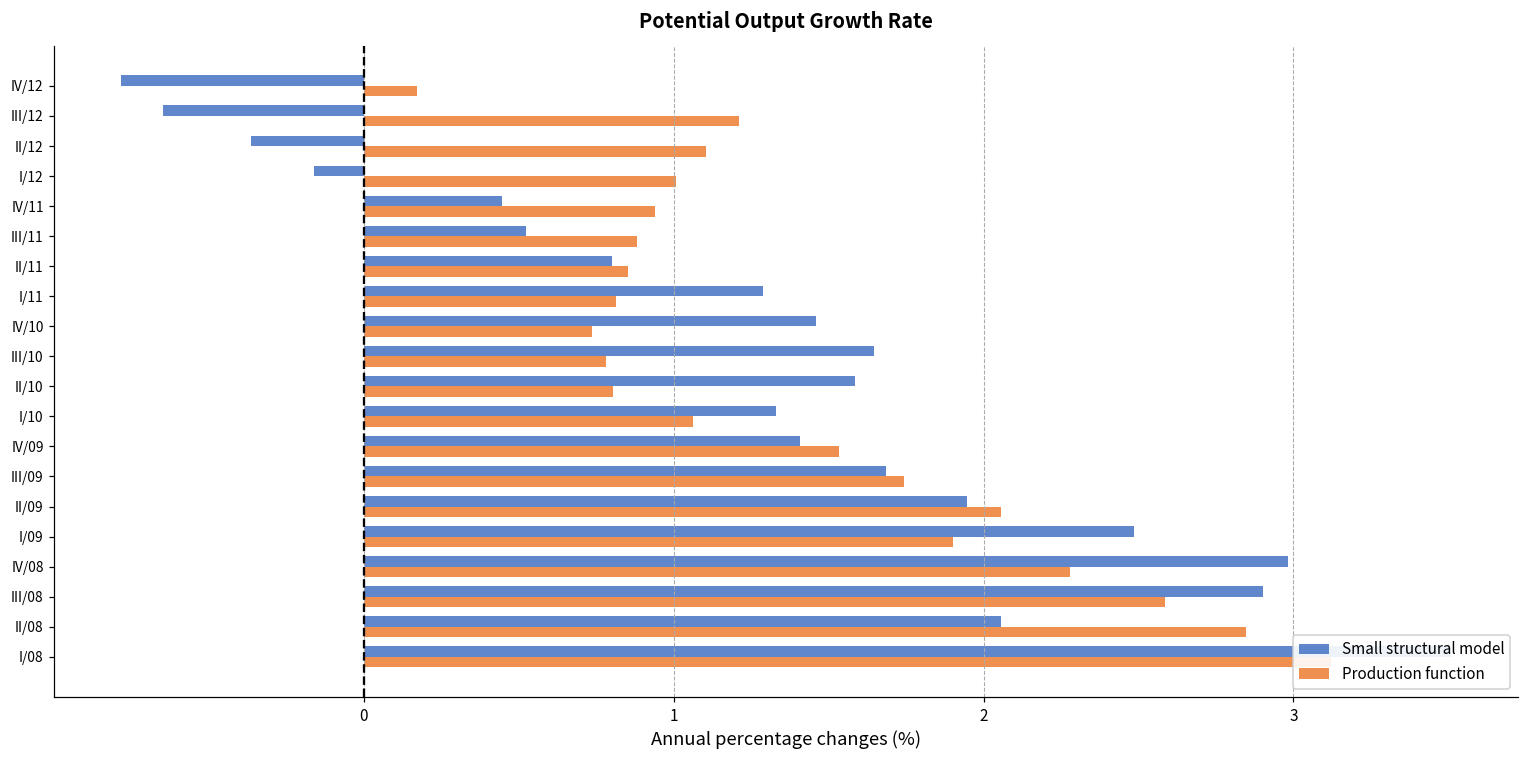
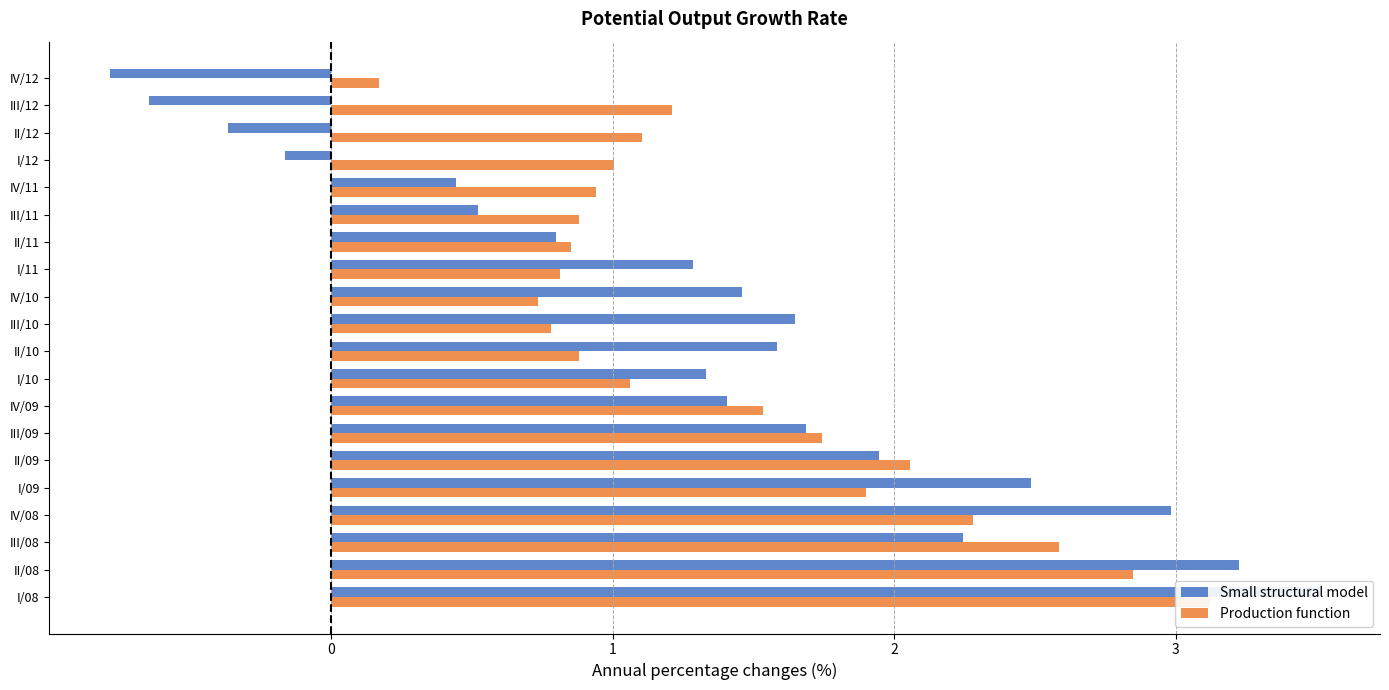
  {
    "Small structural model": {
      "IV/12": -0.78,
      "III/12": -0.65,
      "II/12": -0.36,
      "I/12": -0.16,
      "IV/11": 0.44,
      "III/11": 0.52,
      "II/11": 0.80,
      "I/11": 1.29,
      "IV/10": 1.46,
      "III/10": 1.65,
      "II/10": 1.58,
      "I/10": 1.33,
      "IV/09": 1.41,
      "III/09": 1.69,
      "II/09": 1.95,
      "I/09": 2.49,
      "IV/08": 2.98,
-     "III/08": 2.90,
-     "II/08": 2.06
+     "III/08": 2.24,
+     "II/08": 3.22
    },
    "Production function": {
      "IV/12": 0.17,
      "III/12": 1.21,
      "II/12": 1.10,
      "I/12": 1.01,
      "IV/11": 0.94,
      "III/11": 0.88,
      "II/11": 0.85,
      "I/11": 0.81,
      "IV/10": 0.74,
      "III/10": 0.78,
-     "II/10": 0.80,
+     "II/10": 0.88,
      "I/10": 1.06,
      "IV/09": 1.53,
      "III/09": 1.74,
      "II/09": 2.06,
      "I/09": 1.90,
      "IV/08": 2.28,
      "III/08": 2.59,
      "II/08": 2.85
    }
  }
